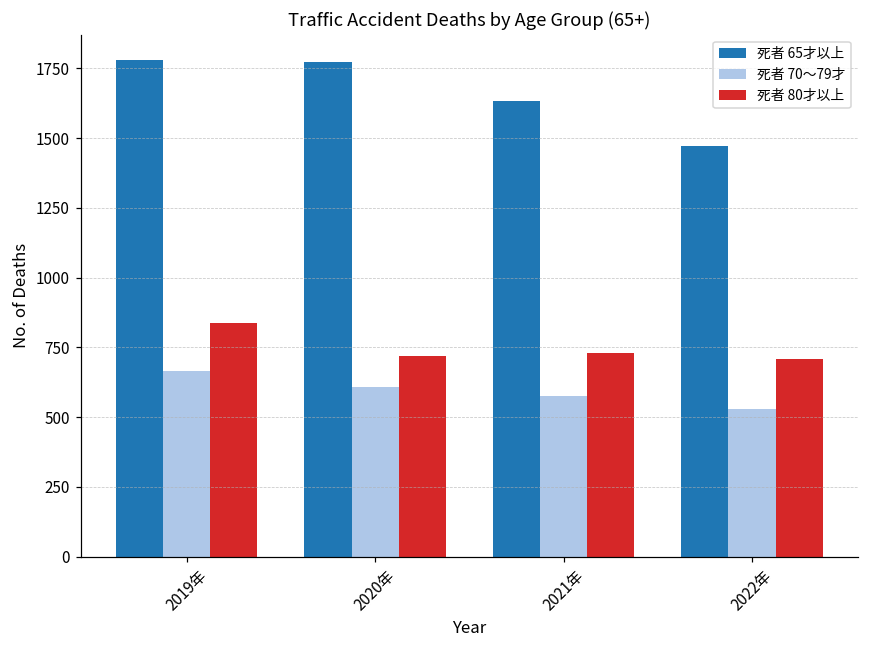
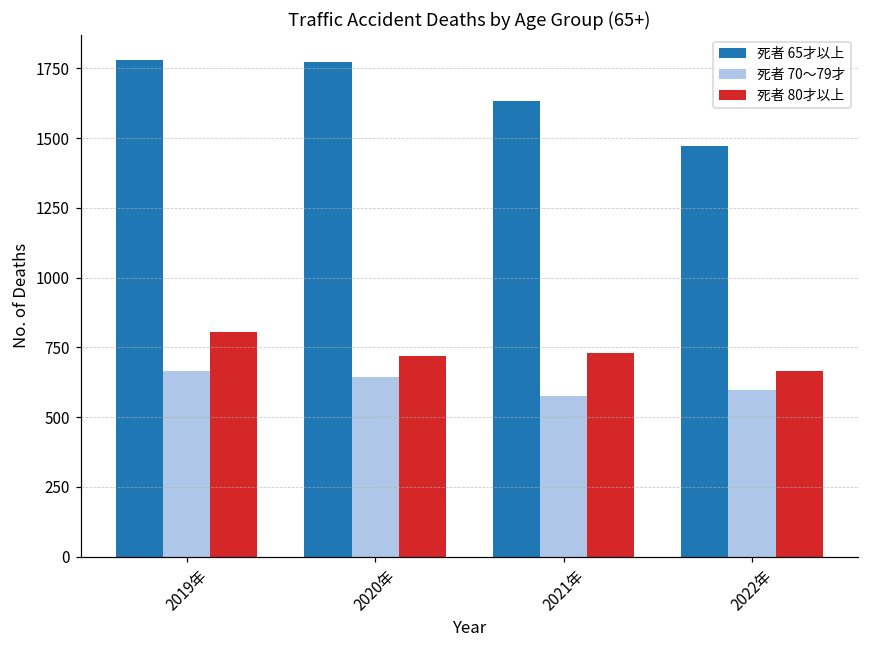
  {
    "死者 65才以上": {
      "2019年": 1780,
      "2020年": 1780,
      "2021年": 1630,
      "2022年": 1470
    },
    "死者 70～79才": {
      "2019年": 670,
-     "2020年": 610,
+     "2020年": 640,
      "2021年": 580,
-     "2022年": 530
+     "2022年": 600
    },
    "死者 80才以上": {
-     "2019年": 840,
+     "2019年": 800,
      "2020年": 720,
      "2021年": 730,
-     "2022年": 710
+     "2022年": 670
    }
  }
